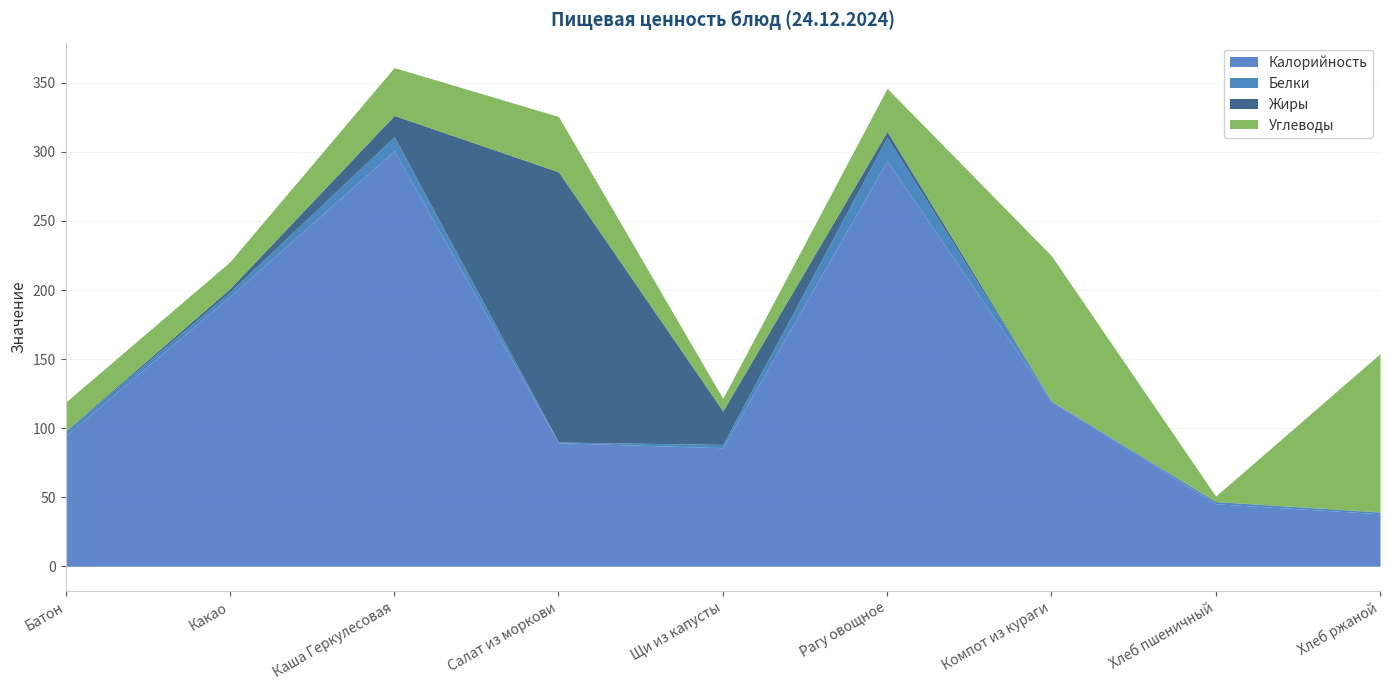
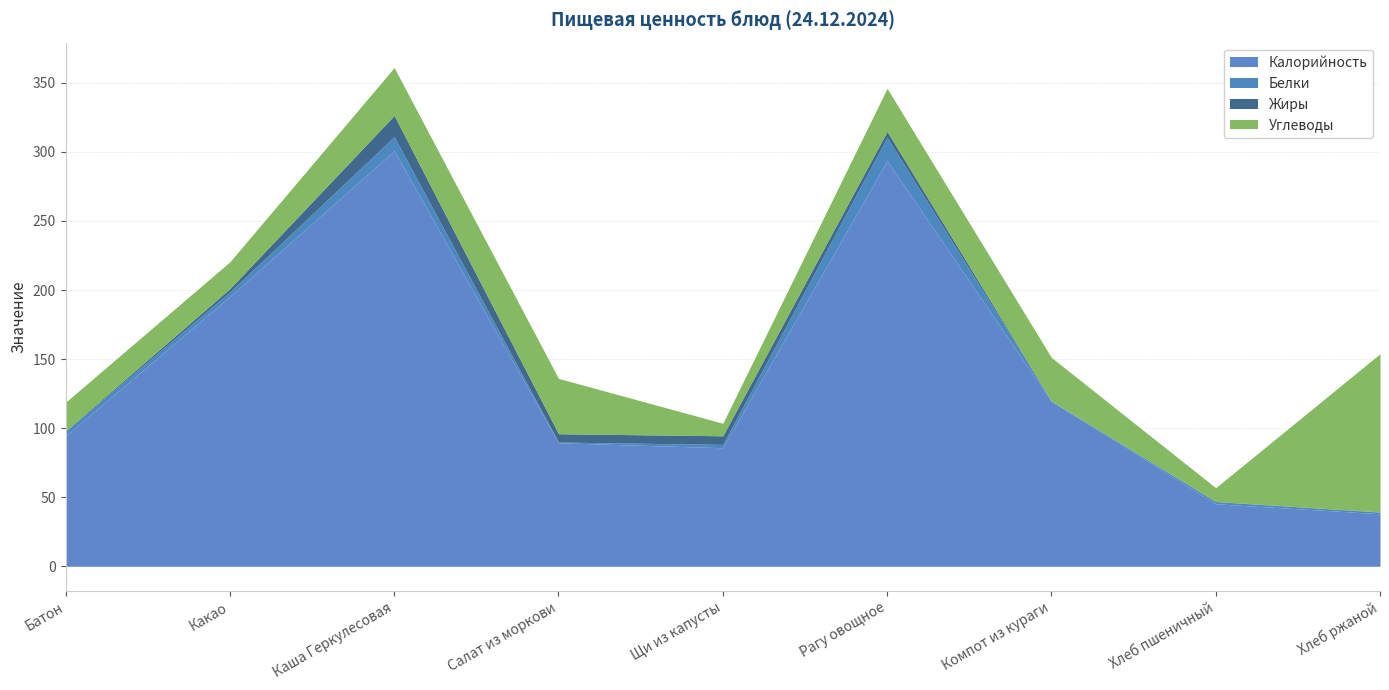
  {
    "Жиры": {
      "Какао": 2,
      "Каша Геркулесовая": 15,
-     "Салат из моркови": 196,
-     "Щи из капусты": 24,
+     "Салат из моркови": 6,
+     "Щи из капусты": 6,
      "Рагу овощное": 4
    },
    "Углеводы": {
      "Батон": 21,
      "Какао": 19,
      "Каша Геркулесовая": 35,
      "Салат из моркови": 40,
      "Щи из капусты": 9,
      "Рагу овощное": 31,
-     "Компот из кураги": 105,
-     "Хлеб пшеничный": 4,
+     "Компот из кураги": 31,
+     "Хлеб пшеничный": 10,
      "Хлеб ржаной": 115
    }
  }
